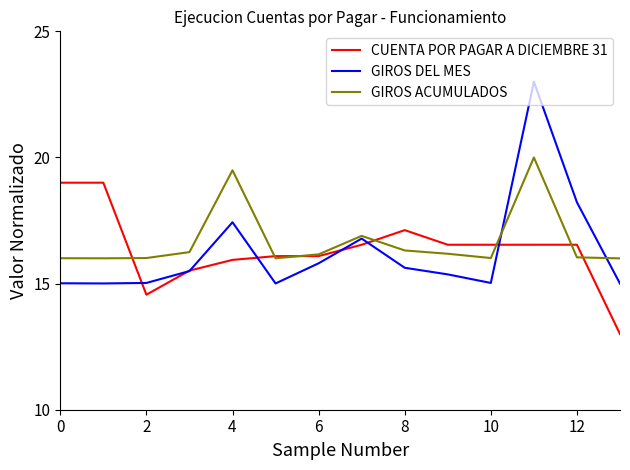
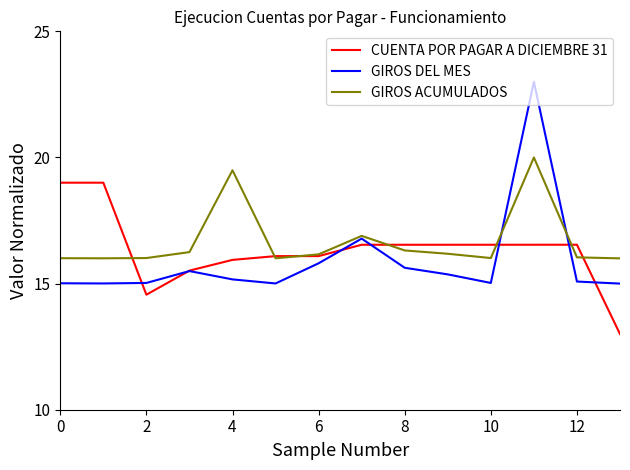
  {
    "CUENTA POR PAGAR A DICIEMBRE 31": {
      "0": 19.0,
      "2": 14.6,
      "4": 15.9,
-     "8": 17.1,
+     "8": 16.5,
      "10": 16.5,
      "12": 16.5
    },
    "GIROS DEL MES": {
      "0": 15.0,
      "2": 15.0,
-     "4": 17.4,
+     "4": 15.2,
      "6": 15.8,
      "8": 15.6,
      "10": 15.0,
-     "12": 18.2
+     "12": 15.1
    },
    "GIROS ACUMULADOS": {
      "0": 16.0,
      "2": 16.0,
      "4": 19.5,
      "8": 16.3,
      "10": 16.0,
      "12": 16.0
    }
  }
